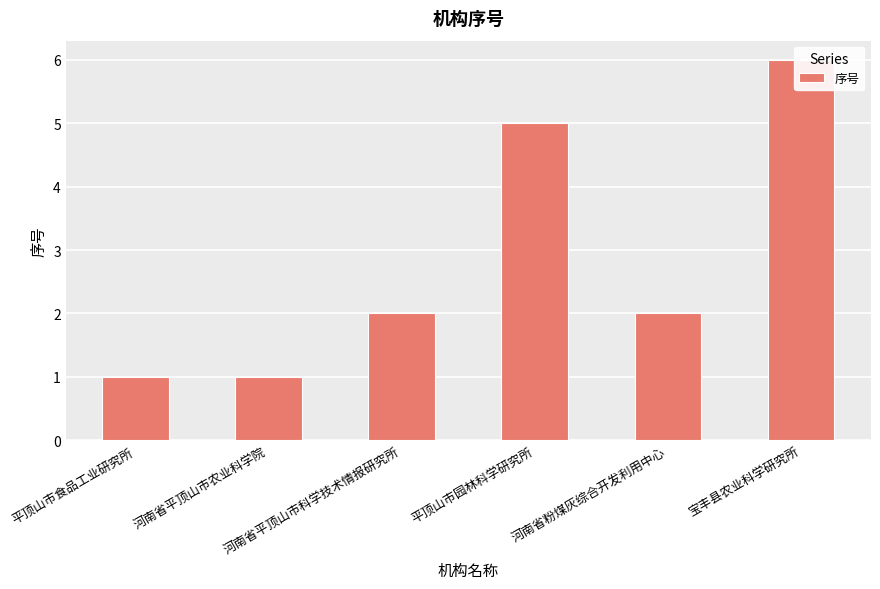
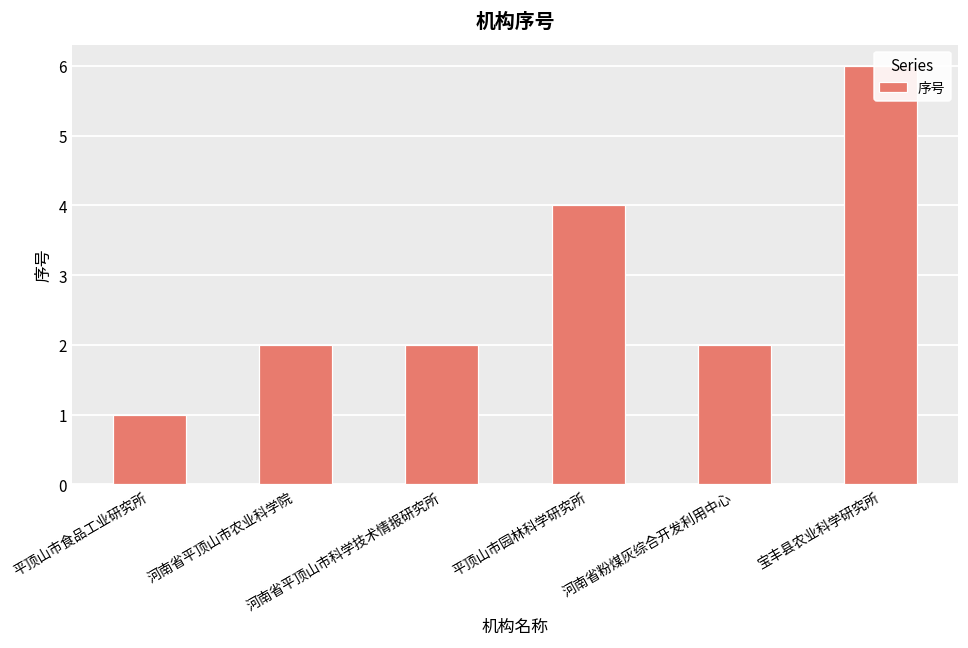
  {
    "平顶山市食品工业研究所": 1,
-   "河南省平顶山市农业科学院": 1,
+   "河南省平顶山市农业科学院": 2,
    "河南省平顶山市科学技术情报研究所": 2,
-   "平顶山市园林科学研究所": 5,
+   "平顶山市园林科学研究所": 4,
    "河南省粉煤灰综合开发利用中心": 2
  }
